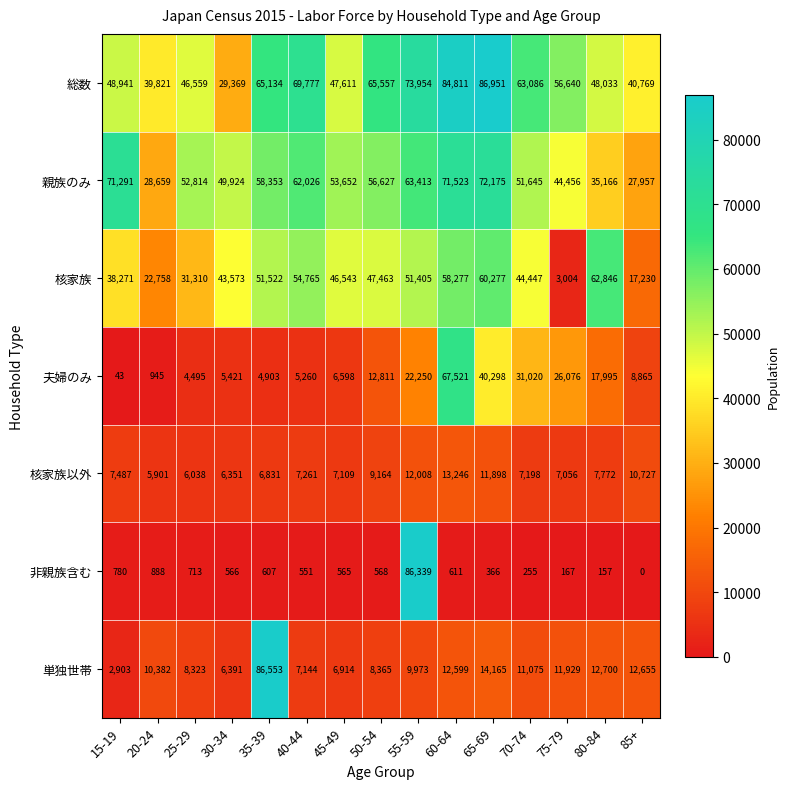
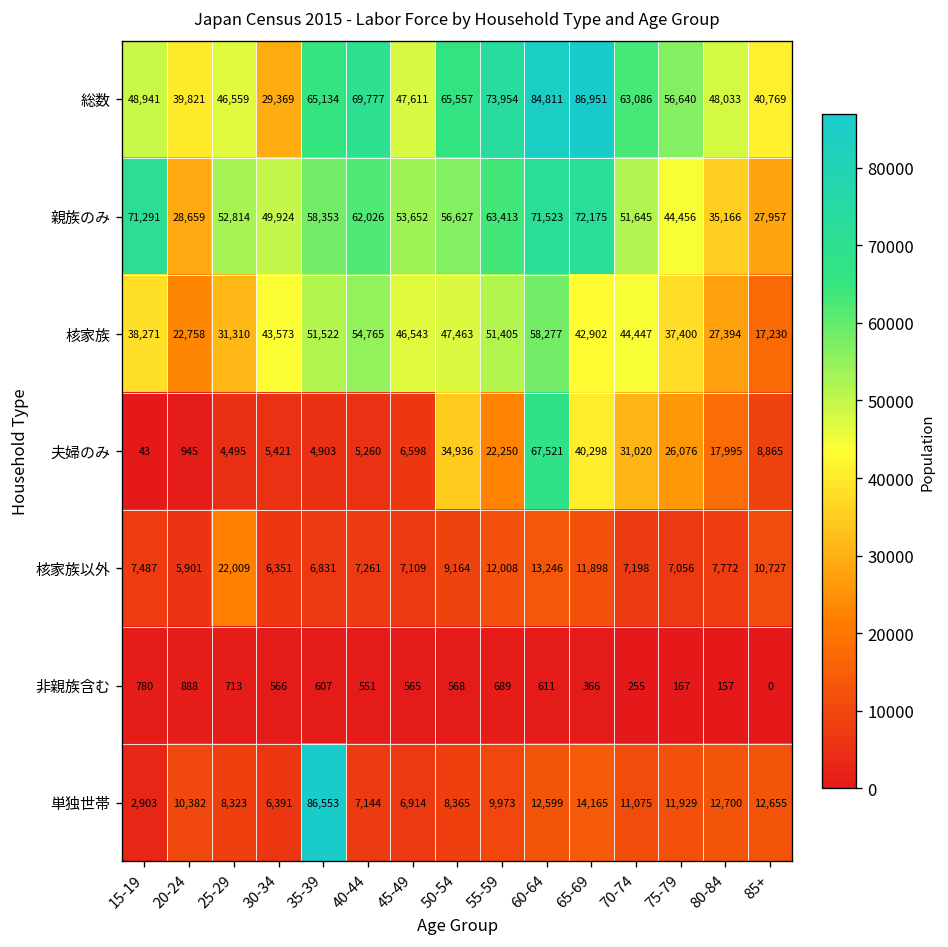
  {
    "総数": {
      "15-19": "48,941",
      "20-24": "39,821",
      "25-29": "46,559",
      "30-34": "29,369",
      "35-39": "65,134",
      "40-44": "69,777",
      "45-49": "47,611",
      "50-54": "65,557",
      "55-59": "73,954",
      "60-64": "84,811",
      "65-69": "86,951",
      "70-74": "63,086",
      "75-79": "56,640",
      "80-84": "48,033",
      "85+": "40,769"
    },
    "親族のみ": {
      "15-19": "71,291",
      "20-24": "28,659",
      "25-29": "52,814",
      "30-34": "49,924",
      "35-39": "58,353",
      "40-44": "62,026",
      "45-49": "53,652",
      "50-54": "56,627",
      "55-59": "63,413",
      "60-64": "71,523",
      "65-69": "72,175",
      "70-74": "51,645",
      "75-79": "44,456",
      "80-84": "35,166",
      "85+": "27,957"
    },
    "核家族": {
      "15-19": "38,271",
      "20-24": "22,758",
      "25-29": "31,310",
      "30-34": "43,573",
      "35-39": "51,522",
      "40-44": "54,765",
      "45-49": "46,543",
      "50-54": "47,463",
      "55-59": "51,405",
      "60-64": "58,277",
-     "65-69": "60,277",
+     "65-69": "42,902",
      "70-74": "44,447",
-     "75-79": "3,004",
-     "80-84": "62,846",
+     "75-79": "37,400",
+     "80-84": "27,394",
      "85+": "17,230"
    },
    "夫婦のみ": {
      "15-19": "43",
      "20-24": "945",
      "25-29": "4,495",
      "30-34": "5,421",
      "35-39": "4,903",
      "40-44": "5,260",
      "45-49": "6,598",
-     "50-54": "12,811",
+     "50-54": "34,936",
      "55-59": "22,250",
      "60-64": "67,521",
      "65-69": "40,298",
      "70-74": "31,020",
      "75-79": "26,076",
      "80-84": "17,995",
      "85+": "8,865"
    },
    "核家族以外": {
      "15-19": "7,487",
      "20-24": "5,901",
-     "25-29": "6,038",
+     "25-29": "22,009",
      "30-34": "6,351",
      "35-39": "6,831",
      "40-44": "7,261",
      "45-49": "7,109",
      "50-54": "9,164",
      "55-59": "12,008",
      "60-64": "13,246",
      "65-69": "11,898",
      "70-74": "7,198",
      "75-79": "7,056",
      "80-84": "7,772",
      "85+": "10,727"
    },
    "非親族含む": {
      "15-19": "780",
      "20-24": "888",
      "25-29": "713",
      "30-34": "566",
      "35-39": "607",
      "40-44": "551",
      "45-49": "565",
      "50-54": "568",
-     "55-59": "86,339",
+     "55-59": "689",
      "60-64": "611",
      "65-69": "366",
      "70-74": "255",
      "75-79": "167",
      "80-84": "157",
      "85+": "0"
    },
    "単独世帯": {
      "15-19": "2,903",
      "20-24": "10,382",
      "25-29": "8,323",
      "30-34": "6,391",
      "35-39": "86,553",
      "40-44": "7,144",
      "45-49": "6,914",
      "50-54": "8,365",
      "55-59": "9,973",
      "60-64": "12,599",
      "65-69": "14,165",
      "70-74": "11,075",
      "75-79": "11,929",
      "80-84": "12,700",
      "85+": "12,655"
    }
  }
